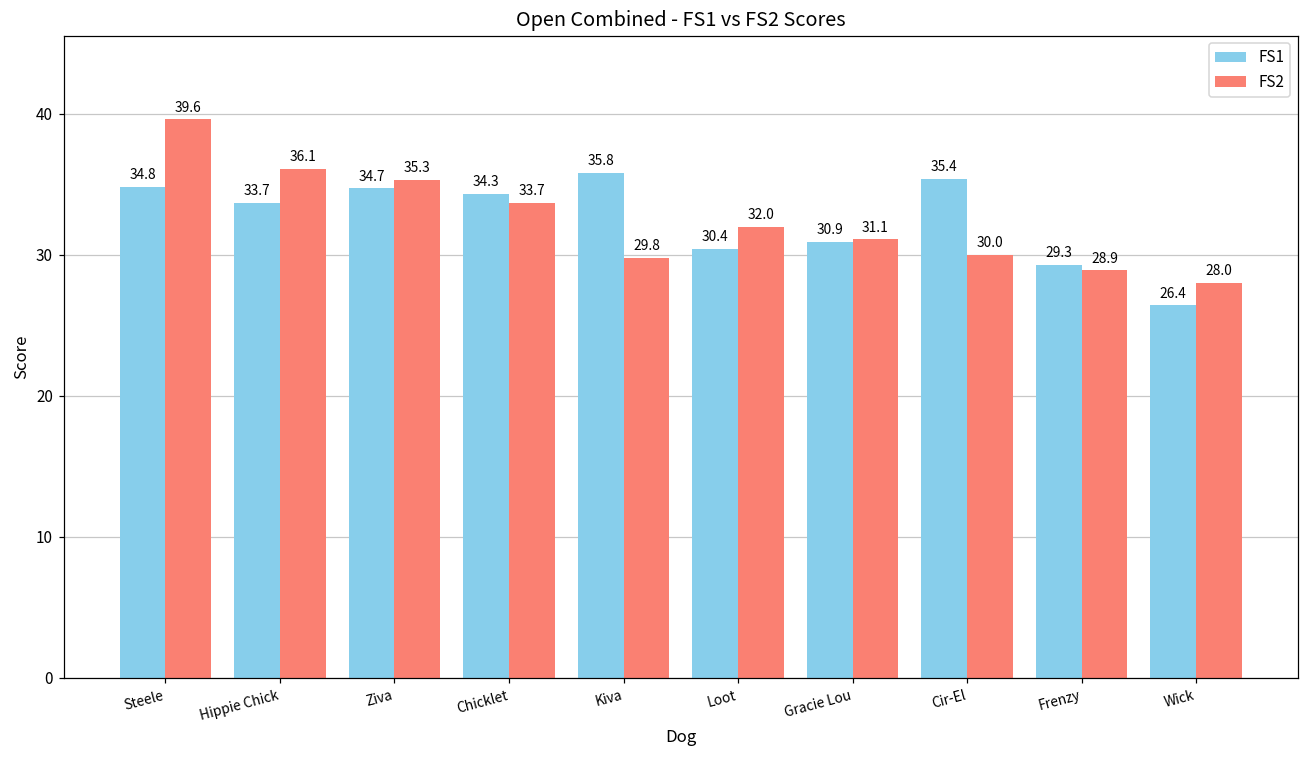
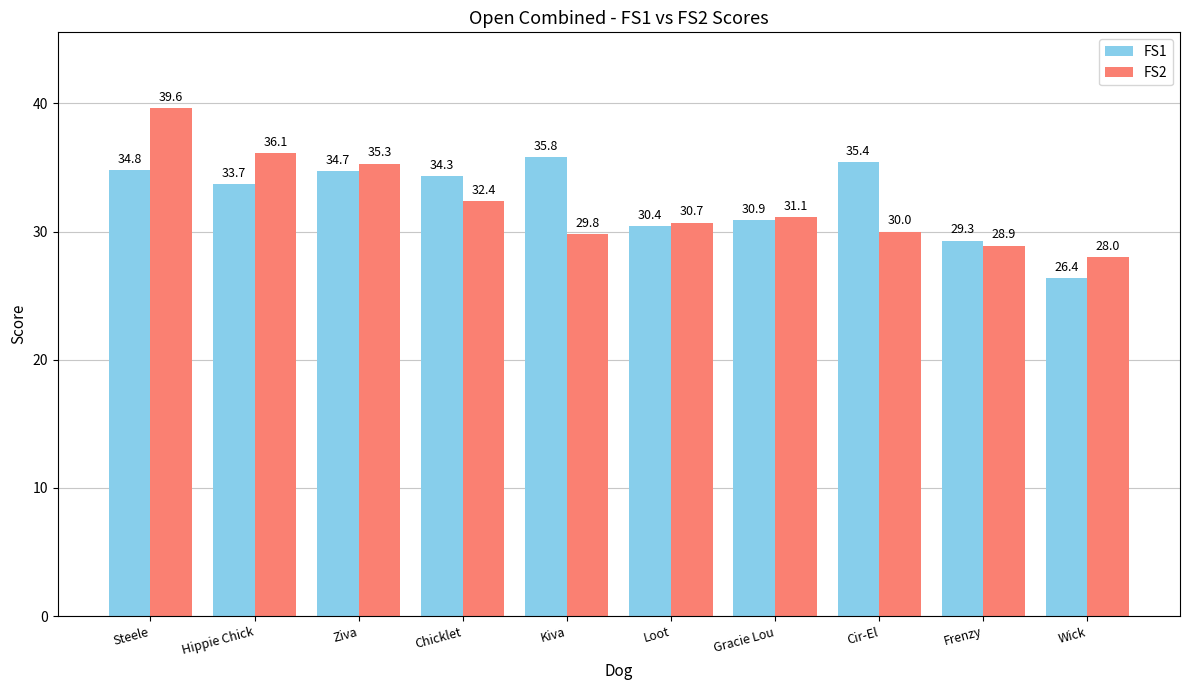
  {
    "FS1": {
      "Steele": 34.8,
      "Hippie Chick": 33.7,
      "Ziva": 34.7,
      "Chicklet": 34.3,
      "Kiva": 35.8,
      "Loot": 30.4,
      "Gracie Lou": 30.9,
      "Cir-El": 35.4,
      "Frenzy": 29.3,
      "Wick": 26.4
    },
    "FS2": {
      "Steele": 39.6,
      "Hippie Chick": 36.1,
      "Ziva": 35.3,
-     "Chicklet": 33.7,
+     "Chicklet": 32.4,
      "Kiva": 29.8,
-     "Loot": 32.0,
+     "Loot": 30.7,
      "Gracie Lou": 31.1,
      "Cir-El": 30.0,
      "Frenzy": 28.9,
      "Wick": 28.0
    }
  }
